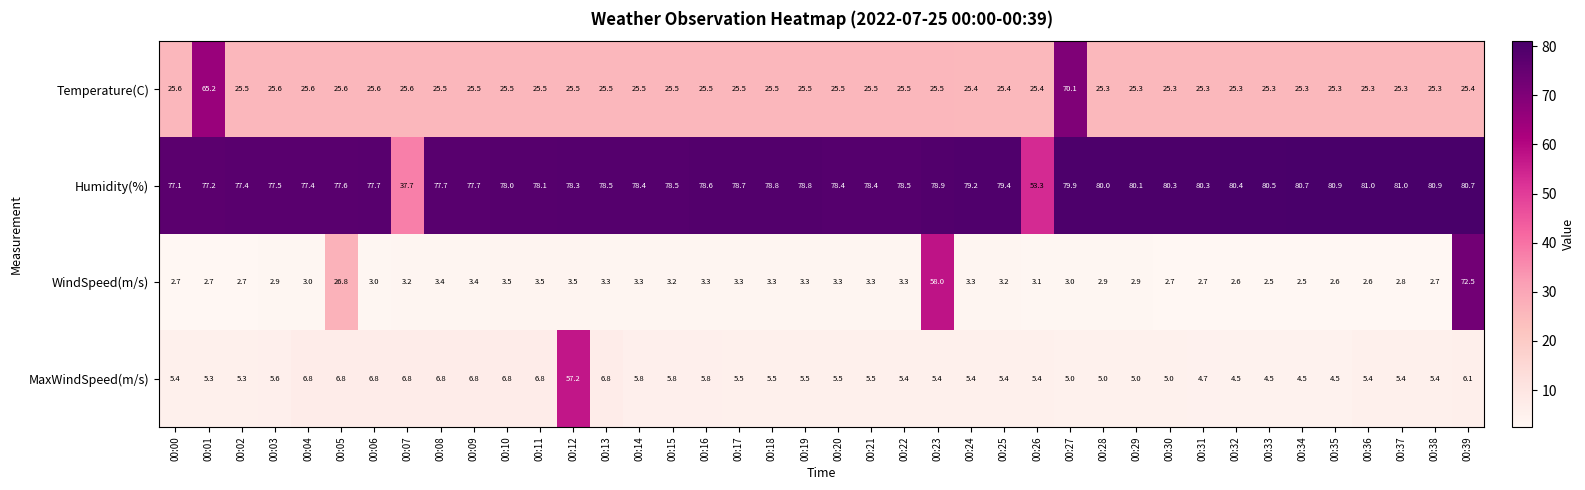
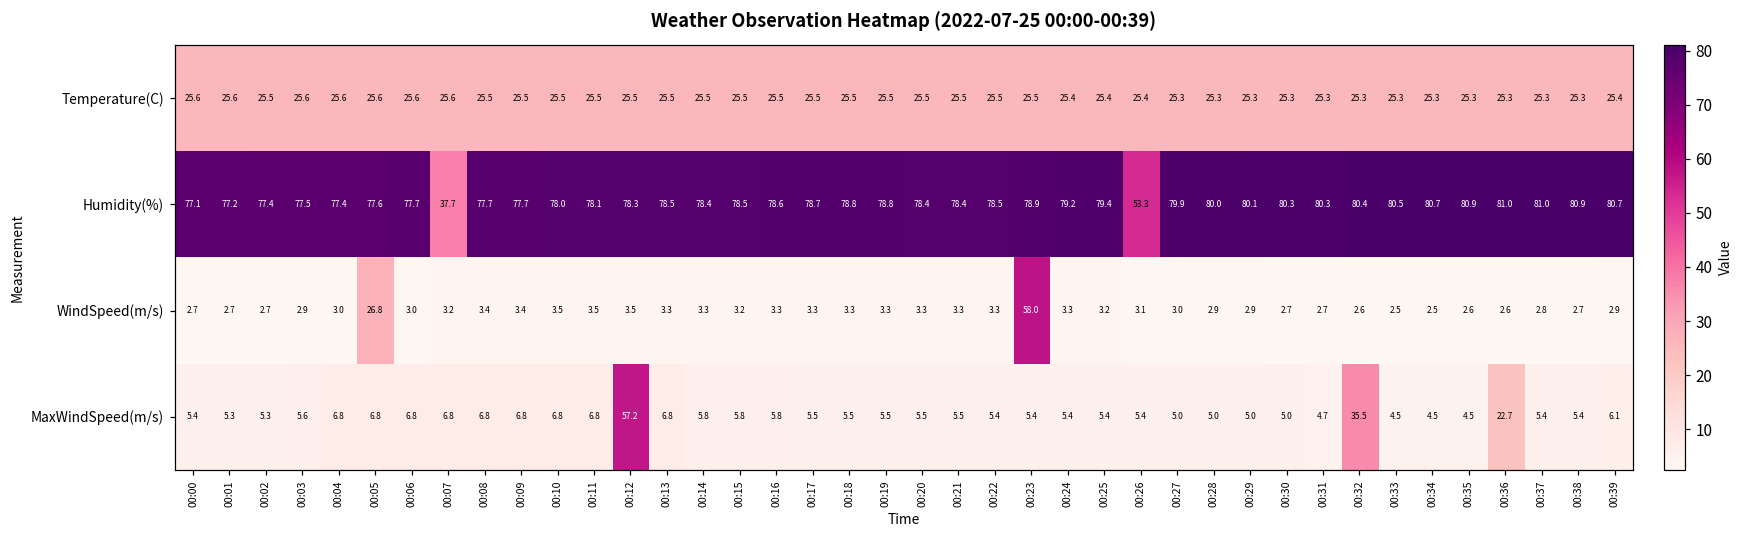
  {
    "Temperature(C)": {
      "00:00": 25.6,
-     "00:01": 65.2,
+     "00:01": 25.6,
      "00:02": 25.5,
      "00:03": 25.6,
      "00:04": 25.6,
      "00:05": 25.6,
      "00:06": 25.6,
      "00:07": 25.6,
      "00:08": 25.5,
      "00:09": 25.5,
      "00:10": 25.5,
      "00:11": 25.5,
      "00:12": 25.5,
      "00:13": 25.5,
      "00:14": 25.5,
      "00:15": 25.5,
      "00:16": 25.5,
      "00:17": 25.5,
      "00:18": 25.5,
      "00:19": 25.5,
      "00:20": 25.5,
      "00:21": 25.5,
      "00:22": 25.5,
      "00:23": 25.5,
      "00:24": 25.4,
      "00:25": 25.4,
      "00:26": 25.4,
-     "00:27": 70.1,
+     "00:27": 25.3,
      "00:28": 25.3,
      "00:29": 25.3,
      "00:30": 25.3,
      "00:31": 25.3,
      "00:32": 25.3,
      "00:33": 25.3,
      "00:34": 25.3,
      "00:35": 25.3,
      "00:36": 25.3,
      "00:37": 25.3,
      "00:38": 25.3,
      "00:39": 25.4
    },
    "Humidity(%)": {
      "00:00": 77.1,
      "00:01": 77.2,
      "00:02": 77.4,
      "00:03": 77.5,
      "00:04": 77.4,
      "00:05": 77.6,
      "00:06": 77.7,
      "00:07": 37.7,
      "00:08": 77.7,
      "00:09": 77.7,
      "00:10": 78.0,
      "00:11": 78.1,
      "00:12": 78.3,
      "00:13": 78.5,
      "00:14": 78.4,
      "00:15": 78.5,
      "00:16": 78.6,
      "00:17": 78.7,
      "00:18": 78.8,
      "00:19": 78.8,
      "00:20": 78.4,
      "00:21": 78.4,
      "00:22": 78.5,
      "00:23": 78.9,
      "00:24": 79.2,
      "00:25": 79.4,
      "00:26": 53.3,
      "00:27": 79.9,
      "00:28": 80.0,
      "00:29": 80.1,
      "00:30": 80.3,
      "00:31": 80.3,
      "00:32": 80.4,
      "00:33": 80.5,
      "00:34": 80.7,
      "00:35": 80.9,
      "00:36": 81.0,
      "00:37": 81.0,
      "00:38": 80.9,
      "00:39": 80.7
    },
    "WindSpeed(m/s)": {
      "00:00": 2.7,
      "00:01": 2.7,
      "00:02": 2.7,
      "00:03": 2.9,
      "00:04": 3.0,
      "00:05": 26.8,
      "00:06": 3.0,
      "00:07": 3.2,
      "00:08": 3.4,
      "00:09": 3.4,
      "00:10": 3.5,
      "00:11": 3.5,
      "00:12": 3.5,
      "00:13": 3.3,
      "00:14": 3.3,
      "00:15": 3.2,
      "00:16": 3.3,
      "00:17": 3.3,
      "00:18": 3.3,
      "00:19": 3.3,
      "00:20": 3.3,
      "00:21": 3.3,
      "00:22": 3.3,
      "00:23": 58.0,
      "00:24": 3.3,
      "00:25": 3.2,
      "00:26": 3.1,
      "00:27": 3.0,
      "00:28": 2.9,
      "00:29": 2.9,
      "00:30": 2.7,
      "00:31": 2.7,
      "00:32": 2.6,
      "00:33": 2.5,
      "00:34": 2.5,
      "00:35": 2.6,
      "00:36": 2.6,
      "00:37": 2.8,
      "00:38": 2.7,
-     "00:39": 72.5
+     "00:39": 2.9
    },
    "MaxWindSpeed(m/s)": {
      "00:00": 5.4,
      "00:01": 5.3,
      "00:02": 5.3,
      "00:03": 5.6,
      "00:04": 6.8,
      "00:05": 6.8,
      "00:06": 6.8,
      "00:07": 6.8,
      "00:08": 6.8,
      "00:09": 6.8,
      "00:10": 6.8,
      "00:11": 6.8,
      "00:12": 57.2,
      "00:13": 6.8,
      "00:14": 5.8,
      "00:15": 5.8,
      "00:16": 5.8,
      "00:17": 5.5,
      "00:18": 5.5,
      "00:19": 5.5,
      "00:20": 5.5,
      "00:21": 5.5,
      "00:22": 5.4,
      "00:23": 5.4,
      "00:24": 5.4,
      "00:25": 5.4,
      "00:26": 5.4,
      "00:27": 5.0,
      "00:28": 5.0,
      "00:29": 5.0,
      "00:30": 5.0,
      "00:31": 4.7,
-     "00:32": 4.5,
+     "00:32": 35.5,
      "00:33": 4.5,
      "00:34": 4.5,
      "00:35": 4.5,
-     "00:36": 5.4,
+     "00:36": 22.7,
      "00:37": 5.4,
      "00:38": 5.4,
      "00:39": 6.1
    }
  }
